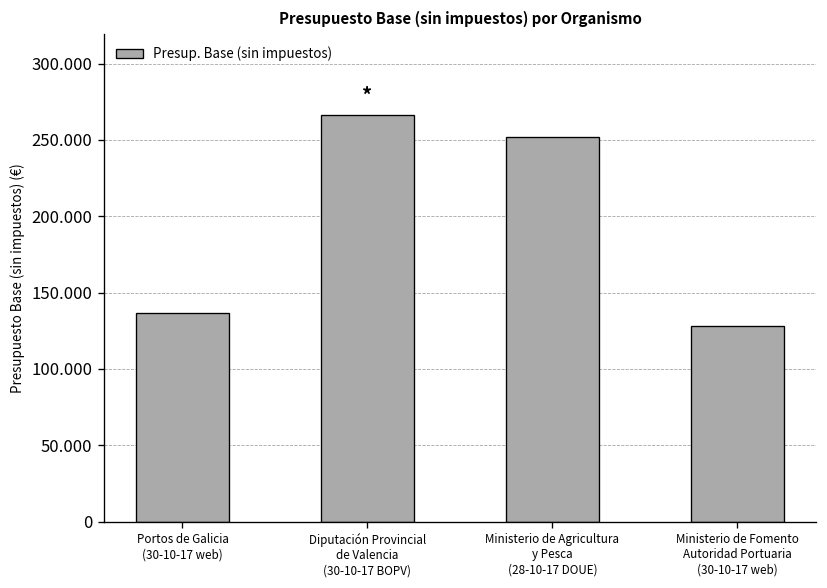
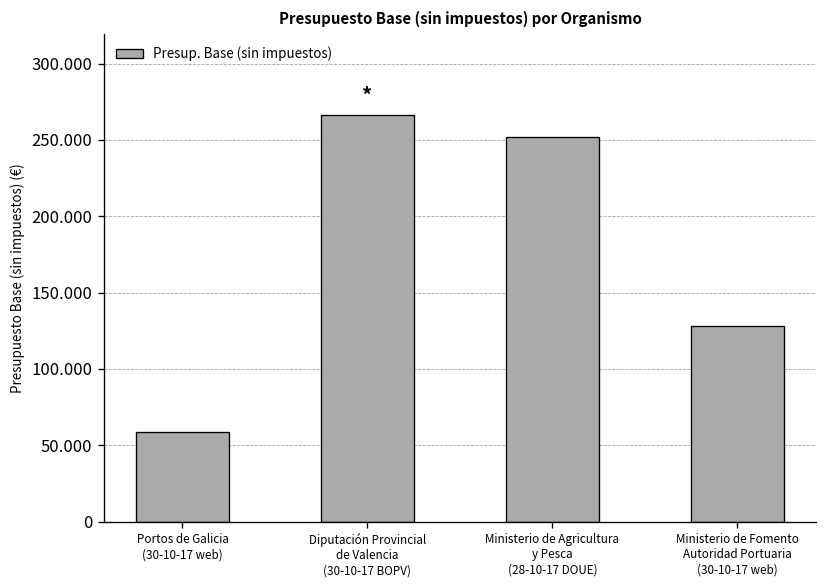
  {
-   "Portos de Galicia (30-10-17 web)": 137,
+   "Portos de Galicia (30-10-17 web)": 58,
    "Diputación Provincial de Valencia (30-10-17 BOPV)": 266,
    "Ministerio de Agricultura y Pesca (28-10-17 DOUE)": 252,
    "Ministerio de Fomento Autoridad Portuaria (30-10-17 web)": 128
  }
